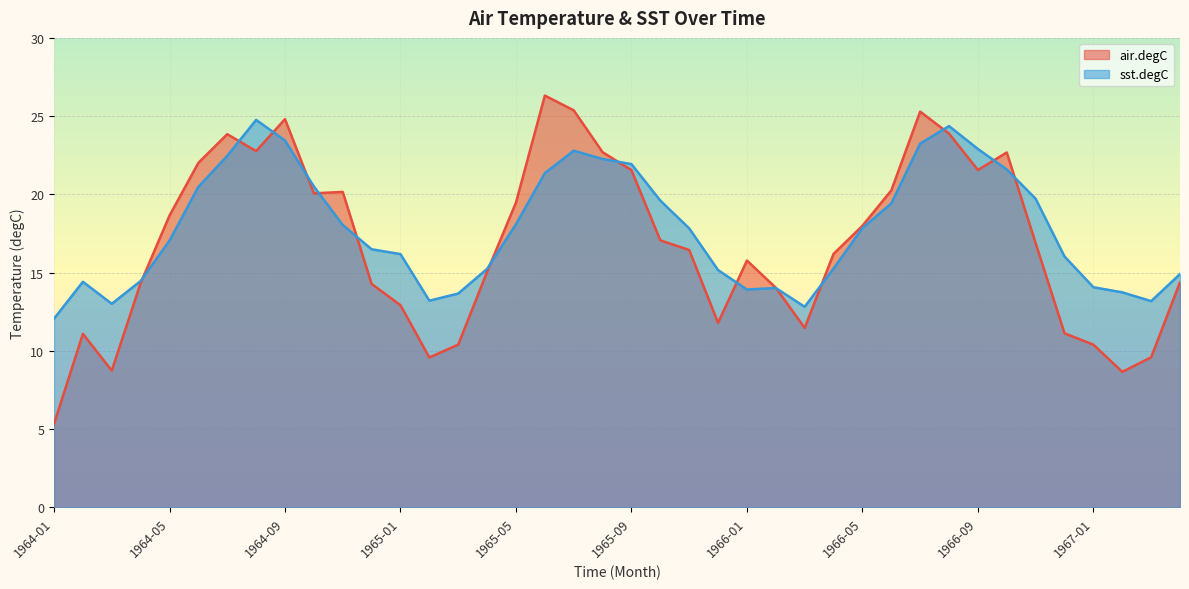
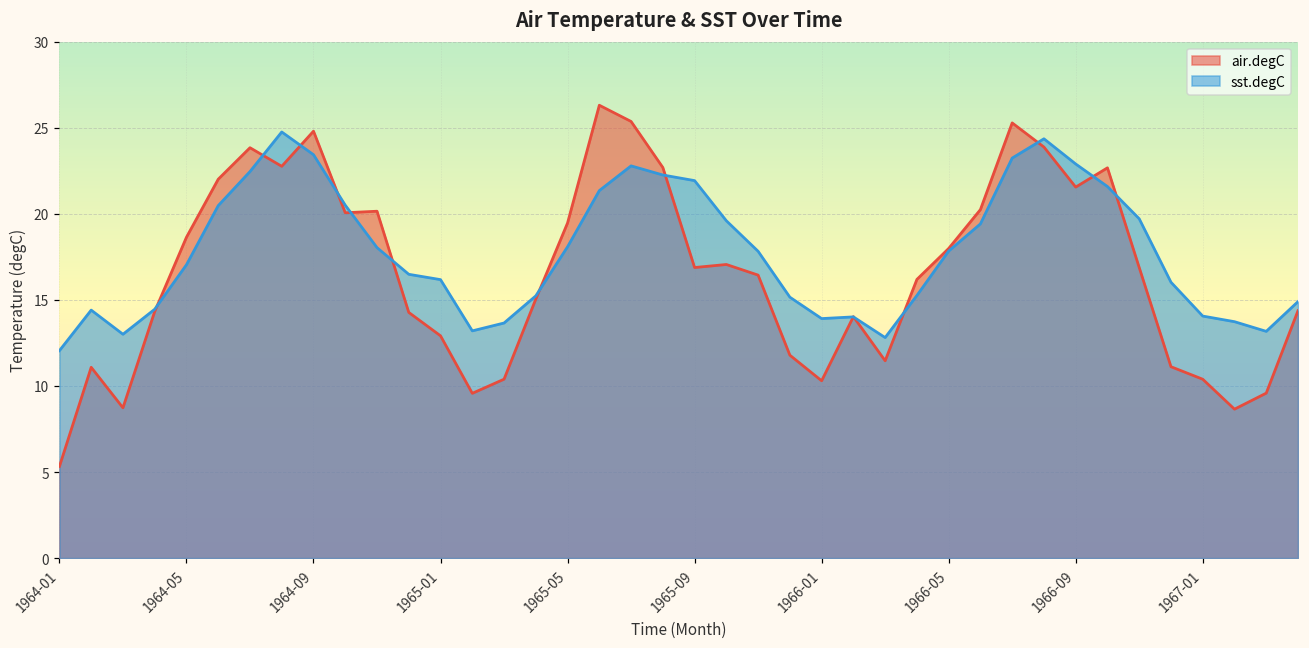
  {
    "air.degC": {
      "1964-01": 5.3,
      "1964-05": 18.6,
      "1964-09": 24.8,
      "1965-01": 12.9,
      "1965-05": 19.5,
-     "1965-09": 21.5,
-     "1966-01": 15.8,
+     "1965-09": 16.9,
+     "1966-01": 10.3,
      "1966-09": 21.6,
      "1967-01": 10.4
    },
    "sst.degC": {
      "1964-01": 12.1,
      "1964-05": 17.0,
      "1964-09": 23.4,
      "1965-01": 16.2,
      "1965-05": 18.1,
      "1965-09": 21.9,
      "1966-01": 13.9,
      "1966-09": 22.9,
      "1967-01": 14.1
    }
  }
